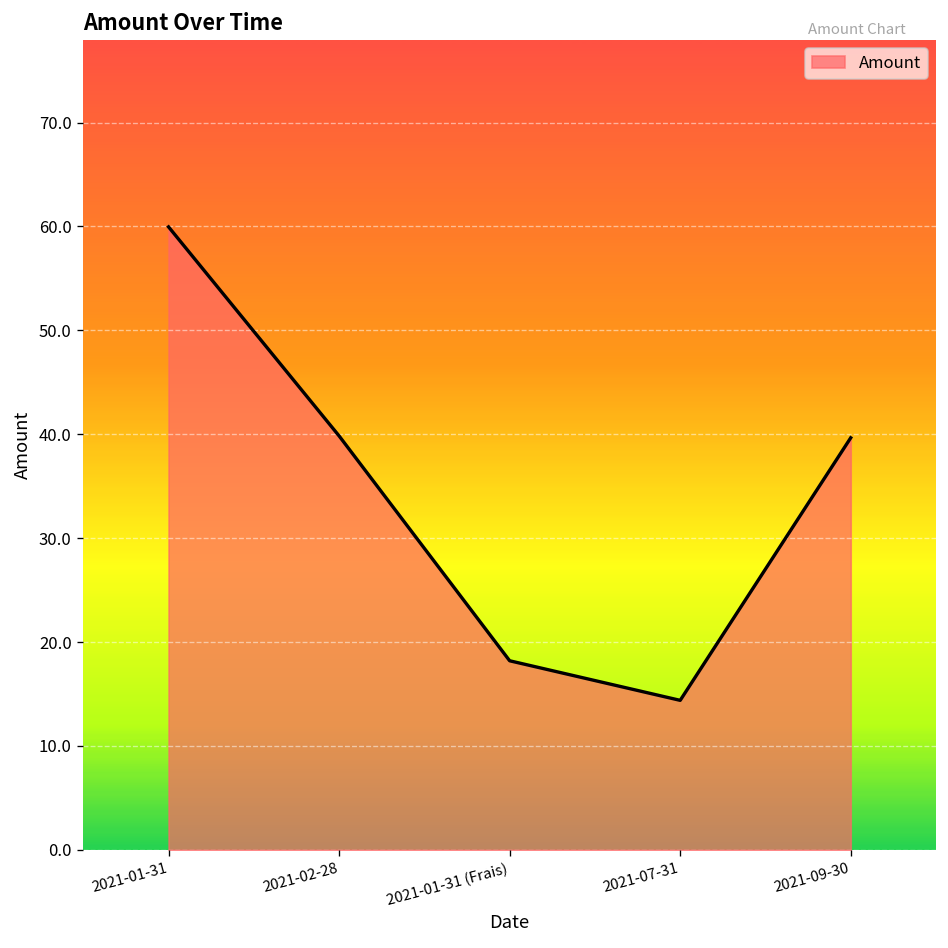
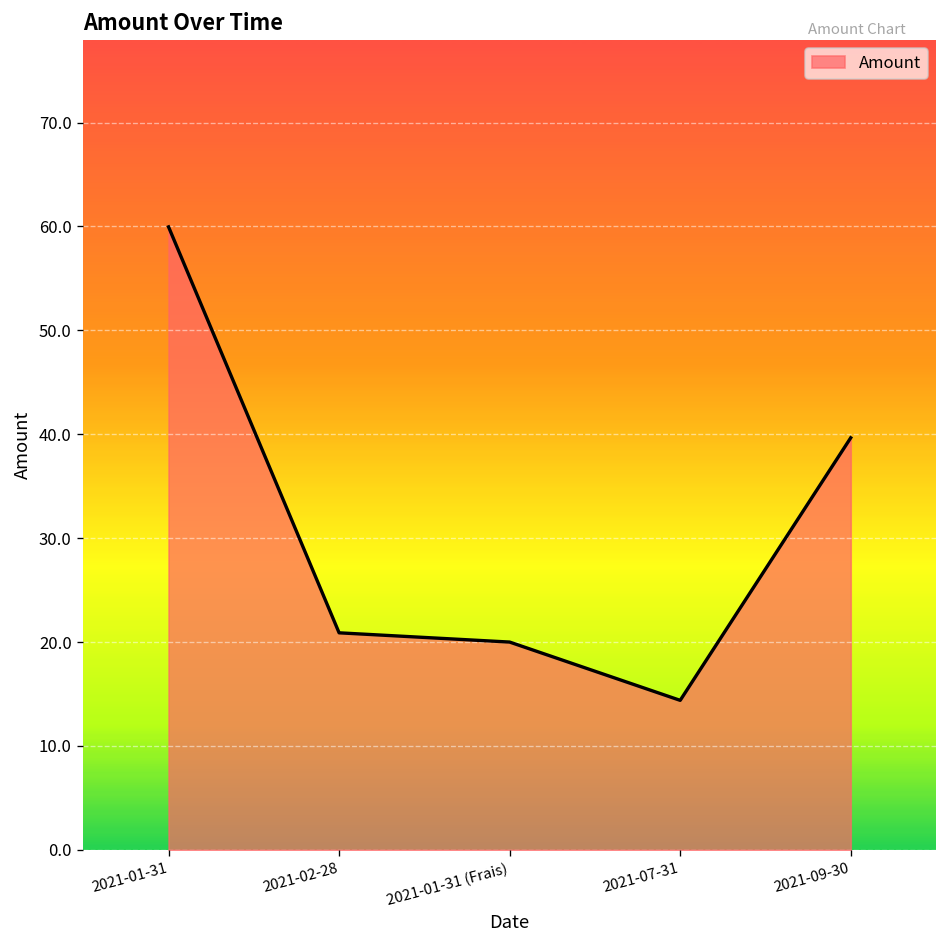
  {
    "2021-01-31": 60,
-   "2021-02-28": 40,
-   "2021-01-31 (Frais)": 18,
+   "2021-02-28": 21,
+   "2021-01-31 (Frais)": 20,
    "2021-07-31": 14,
    "2021-09-30": 40
  }
